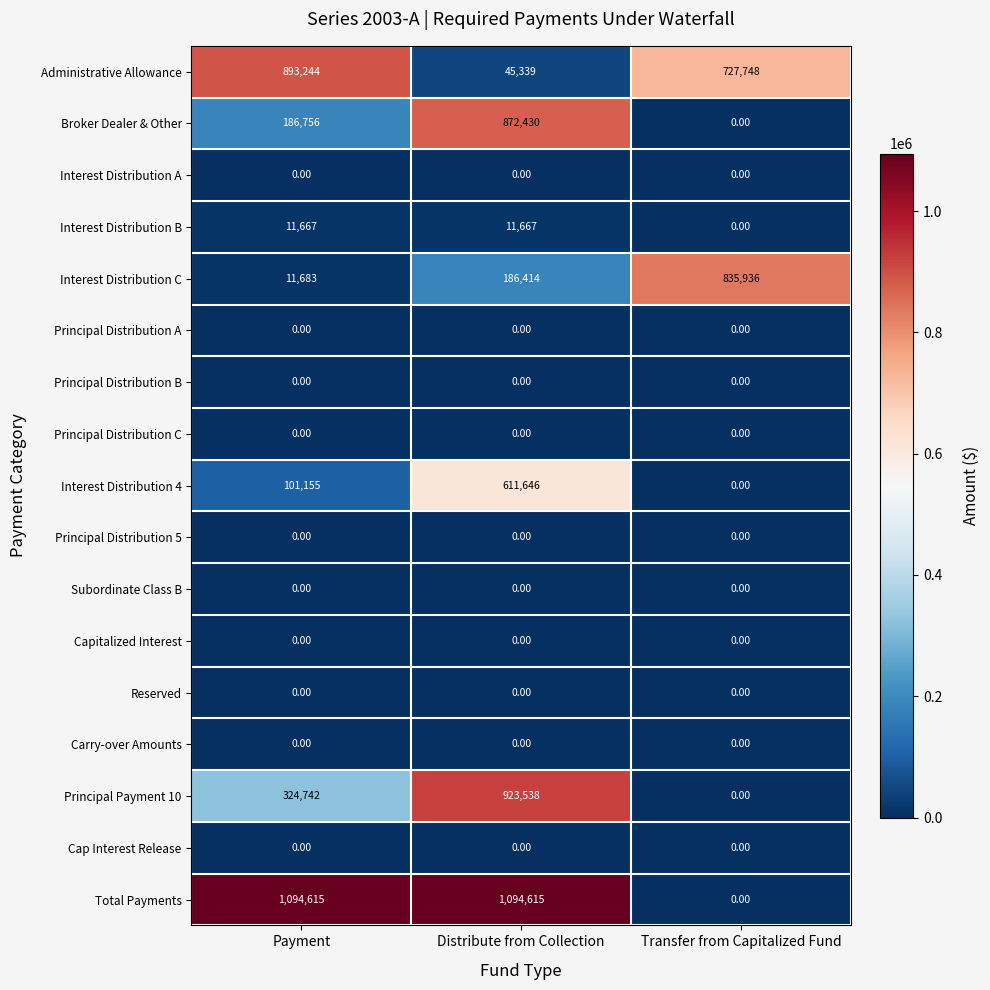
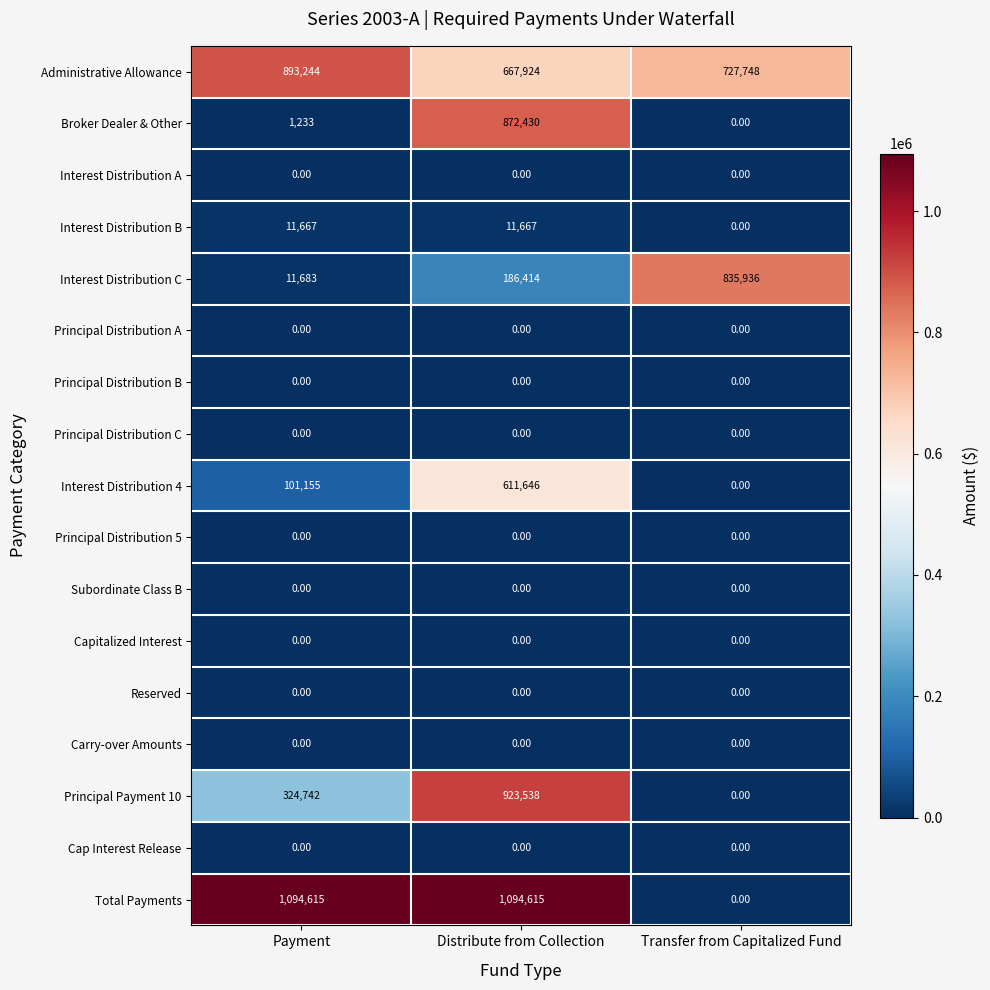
  {
    "Administrative Allowance": {
      "Payment": "893,244",
-     "Distribute from Collection": "45,339",
+     "Distribute from Collection": "667,924",
      "Transfer from Capitalized Fund": "727,748"
    },
    "Broker Dealer & Other": {
-     "Payment": "186,756",
+     "Payment": "1,233",
      "Distribute from Collection": "872,430",
      "Transfer from Capitalized Fund": "0.00"
    },
    "Interest Distribution A": {
      "Payment": "0.00",
      "Distribute from Collection": "0.00",
      "Transfer from Capitalized Fund": "0.00"
    },
    "Interest Distribution B": {
      "Payment": "11,667",
      "Distribute from Collection": "11,667",
      "Transfer from Capitalized Fund": "0.00"
    },
    "Interest Distribution C": {
      "Payment": "11,683",
      "Distribute from Collection": "186,414",
      "Transfer from Capitalized Fund": "835,936"
    },
    "Principal Distribution A": {
      "Payment": "0.00",
      "Distribute from Collection": "0.00",
      "Transfer from Capitalized Fund": "0.00"
    },
    "Principal Distribution B": {
      "Payment": "0.00",
      "Distribute from Collection": "0.00",
      "Transfer from Capitalized Fund": "0.00"
    },
    "Principal Distribution C": {
      "Payment": "0.00",
      "Distribute from Collection": "0.00",
      "Transfer from Capitalized Fund": "0.00"
    },
    "Interest Distribution 4": {
      "Payment": "101,155",
      "Distribute from Collection": "611,646",
      "Transfer from Capitalized Fund": "0.00"
    },
    "Principal Distribution 5": {
      "Payment": "0.00",
      "Distribute from Collection": "0.00",
      "Transfer from Capitalized Fund": "0.00"
    },
    "Subordinate Class B": {
      "Payment": "0.00",
      "Distribute from Collection": "0.00",
      "Transfer from Capitalized Fund": "0.00"
    },
    "Capitalized Interest": {
      "Payment": "0.00",
      "Distribute from Collection": "0.00",
      "Transfer from Capitalized Fund": "0.00"
    },
    "Reserved": {
      "Payment": "0.00",
      "Distribute from Collection": "0.00",
      "Transfer from Capitalized Fund": "0.00"
    },
    "Carry-over Amounts": {
      "Payment": "0.00",
      "Distribute from Collection": "0.00",
      "Transfer from Capitalized Fund": "0.00"
    },
    "Principal Payment 10": {
      "Payment": "324,742",
      "Distribute from Collection": "923,538",
      "Transfer from Capitalized Fund": "0.00"
    },
    "Cap Interest Release": {
      "Payment": "0.00",
      "Distribute from Collection": "0.00",
      "Transfer from Capitalized Fund": "0.00"
    },
    "Total Payments": {
      "Payment": "1,094,615",
      "Distribute from Collection": "1,094,615",
      "Transfer from Capitalized Fund": "0.00"
    }
  }
